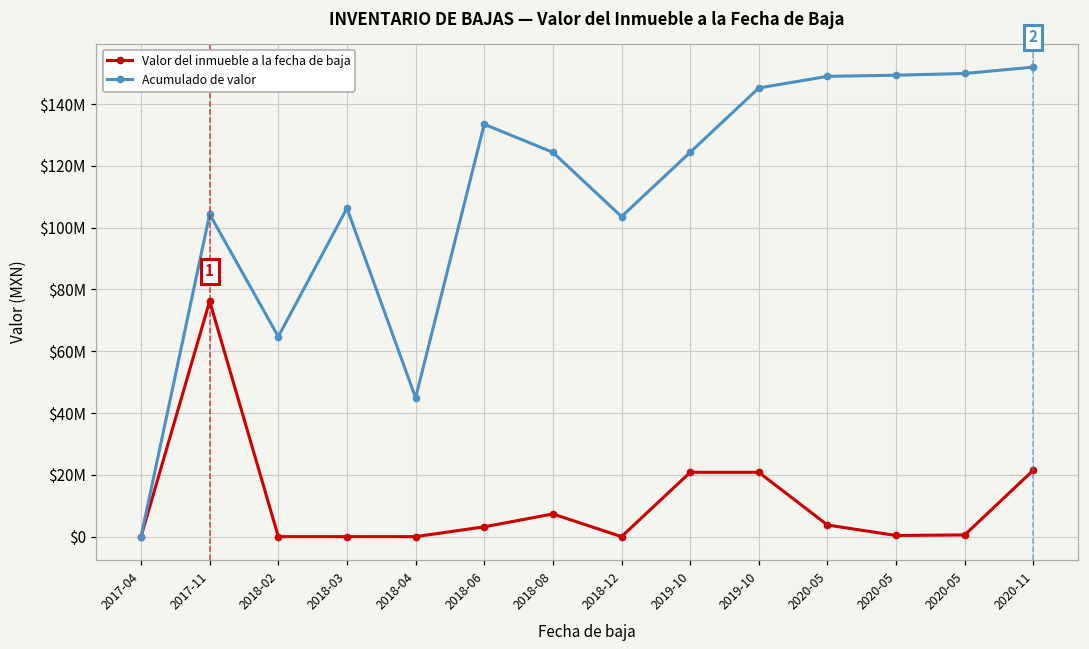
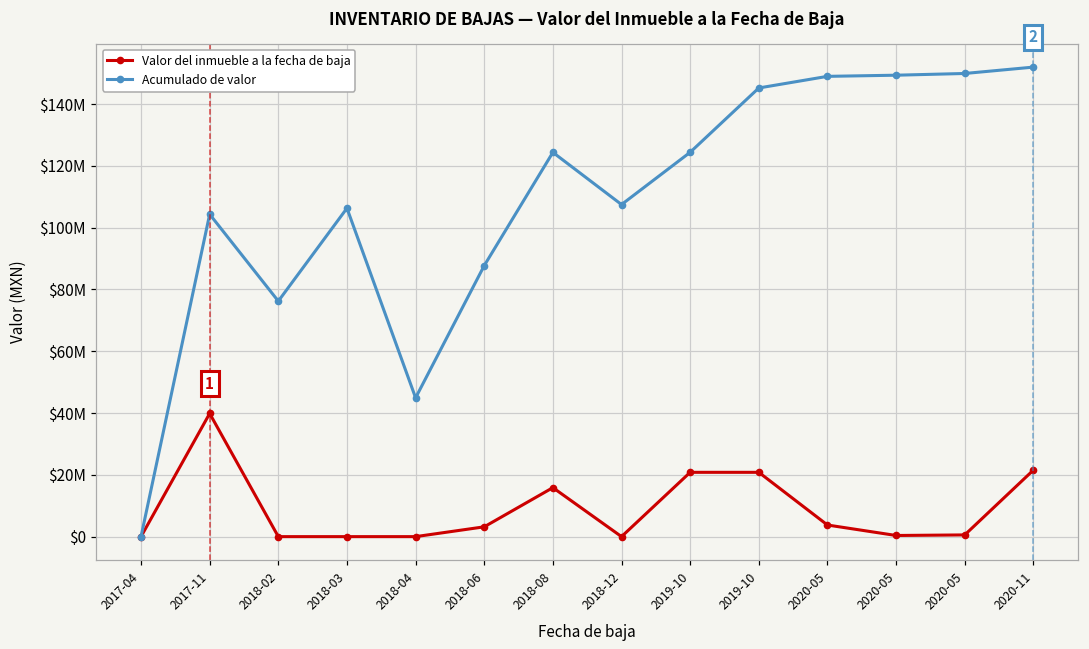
  {
    "Valor del inmueble a la fecha de baja": {
-     "2017-11": "$76000000",
+     "2017-11": "$40000000",
      "2018-02": "$0",
      "2018-03": "$0",
      "2018-04": "$0",
      "2018-06": "$3000000",
-     "2018-08": "$7000000",
+     "2018-08": "$16000000",
      "2018-12": "$0",
      "2020-11": "$22000000"
    },
    "Acumulado de valor": {
      "2017-11": "$104000000",
-     "2018-02": "$65000000",
+     "2018-02": "$76000000",
      "2018-03": "$106000000",
      "2018-04": "$45000000",
-     "2018-06": "$133000000",
+     "2018-06": "$88000000",
      "2018-08": "$124000000",
-     "2018-12": "$104000000"
+     "2018-12": "$107000000"
    }
  }
